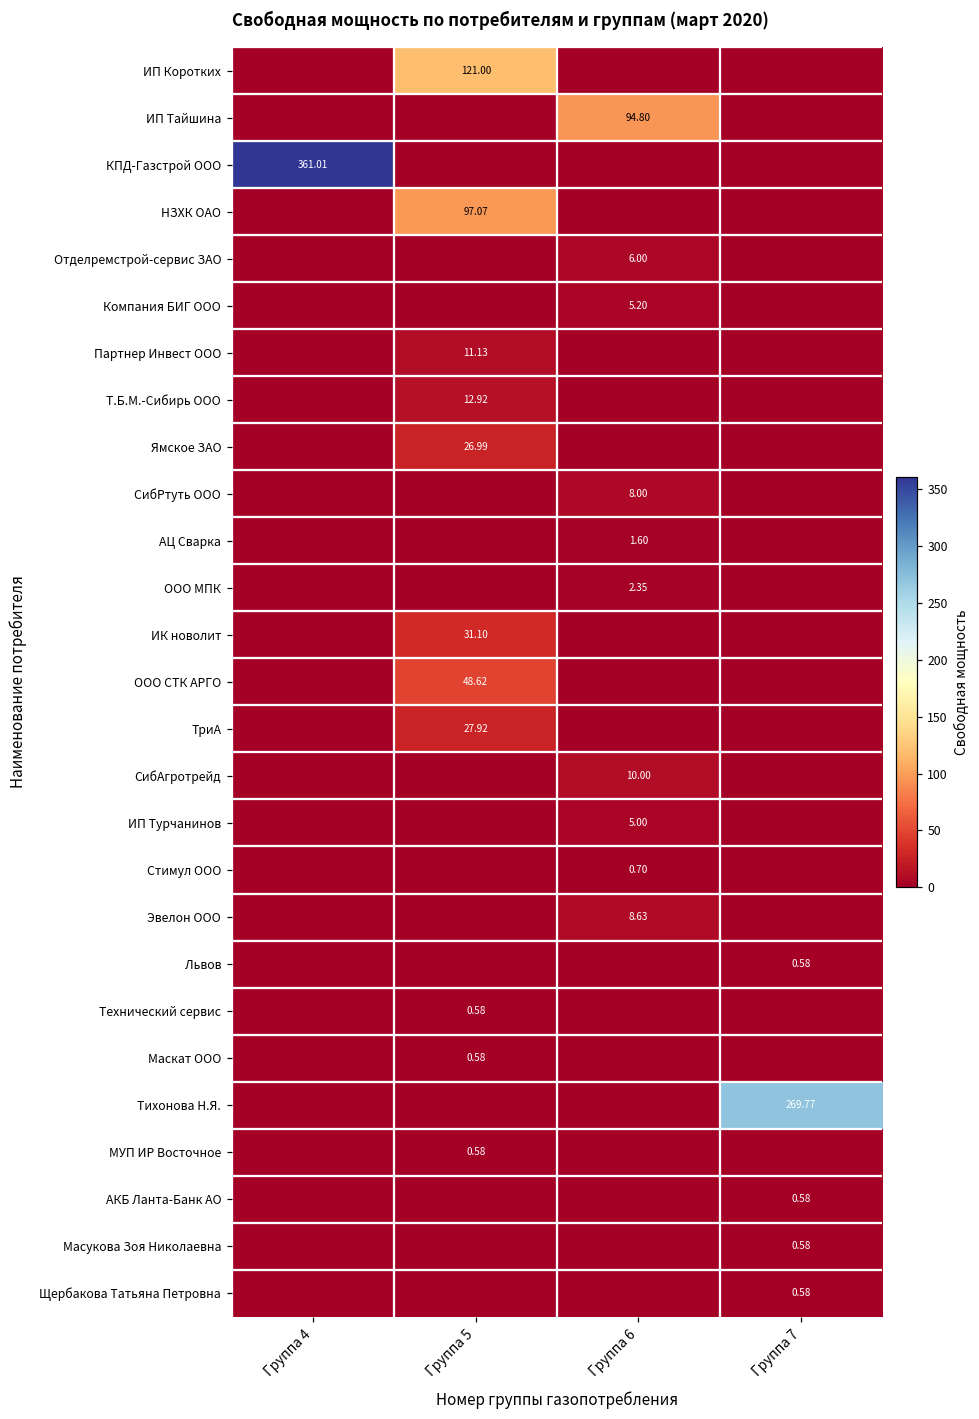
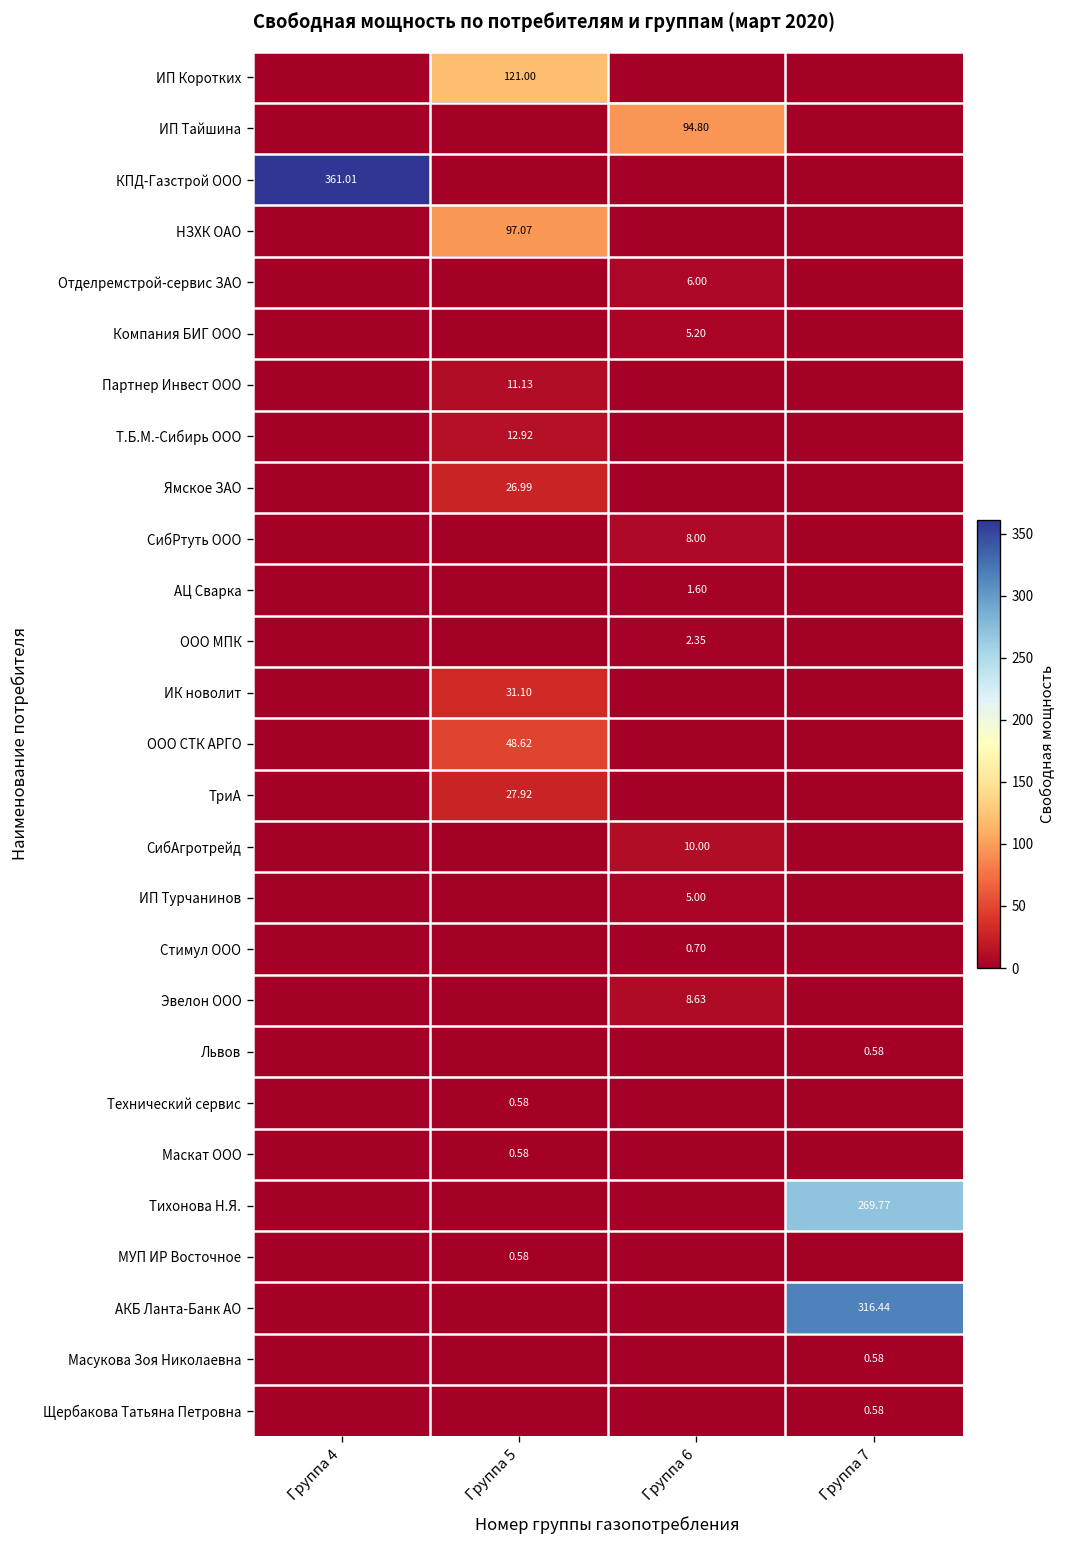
  {
    "ИП Коротких": {
      "Группа 5": 121.00
    },
    "ИП Тайшина": {
      "Группа 6": 94.80
    },
    "КПД-Газстрой ООО": {
      "Группа 4": 361.01
    },
    "НЗХК ОАО": {
      "Группа 5": 97.07
    },
    "Отделремстрой-сервис ЗАО": {
      "Группа 6": 6.00
    },
    "Компания БИГ ООО": {
      "Группа 6": 5.20
    },
    "Партнер Инвест ООО": {
      "Группа 5": 11.13
    },
    "Т.Б.М.-Сибирь ООО": {
      "Группа 5": 12.92
    },
    "Ямское ЗАО": {
      "Группа 5": 26.99
    },
    "СибРтуть ООО": {
      "Группа 6": 8.00
    },
    "АЦ Сварка": {
      "Группа 6": 1.60
    },
    "ООО МПК": {
      "Группа 6": 2.35
    },
    "ИК новолит": {
      "Группа 5": 31.10
    },
    "ООО СТК АРГО": {
      "Группа 5": 48.62
    },
    "ТриА": {
      "Группа 5": 27.92
    },
    "СибАгротрейд": {
      "Группа 6": 10.00
    },
    "ИП Турчанинов": {
      "Группа 6": 5.00
    },
    "Стимул ООО": {
      "Группа 6": 0.70
    },
    "Эвелон ООО": {
      "Группа 6": 8.63
    },
    "Львов": {
      "Группа 7": 0.58
    },
    "Технический сервис": {
      "Группа 5": 0.58
    },
    "Маскат ООО": {
      "Группа 5": 0.58
    },
    "Тихонова Н.Я.": {
      "Группа 7": 269.77
    },
    "МУП ИР Восточное": {
      "Группа 5": 0.58
    },
    "АКБ Ланта-Банк АО": {
-     "Группа 7": 0.58
+     "Группа 7": 316.44
    },
    "Масукова Зоя Николаевна": {
      "Группа 7": 0.58
    },
    "Щербакова Татьяна Петровна": {
      "Группа 7": 0.58
    }
  }
